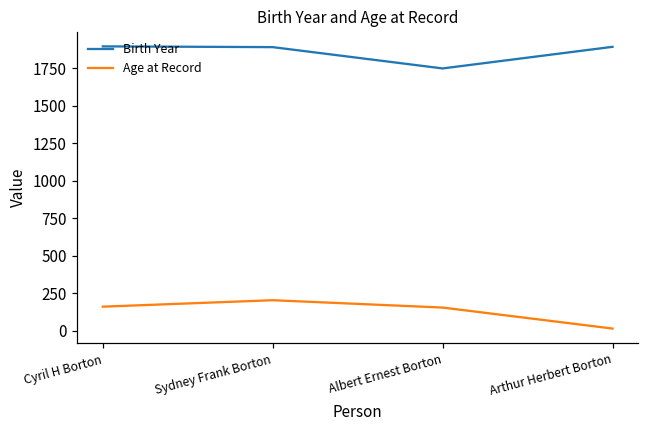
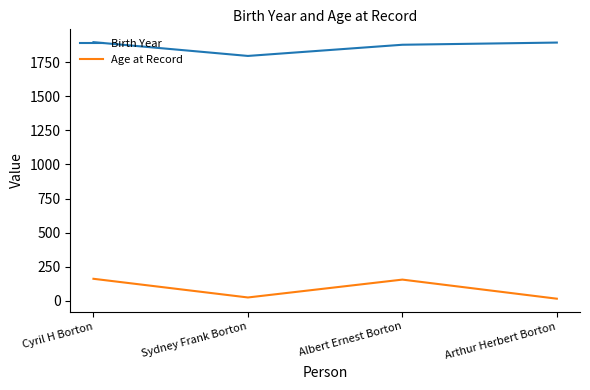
  {
    "Birth Year": {
      "Cyril H Borton": 1900,
-     "Sydney Frank Borton": 1890,
-     "Albert Ernest Borton": 1750,
+     "Sydney Frank Borton": 1800,
+     "Albert Ernest Borton": 1880,
      "Arthur Herbert Borton": 1890
    },
    "Age at Record": {
      "Cyril H Borton": 160,
-     "Sydney Frank Borton": 210,
+     "Sydney Frank Borton": 30,
      "Albert Ernest Borton": 160,
      "Arthur Herbert Borton": 20
    }
  }
